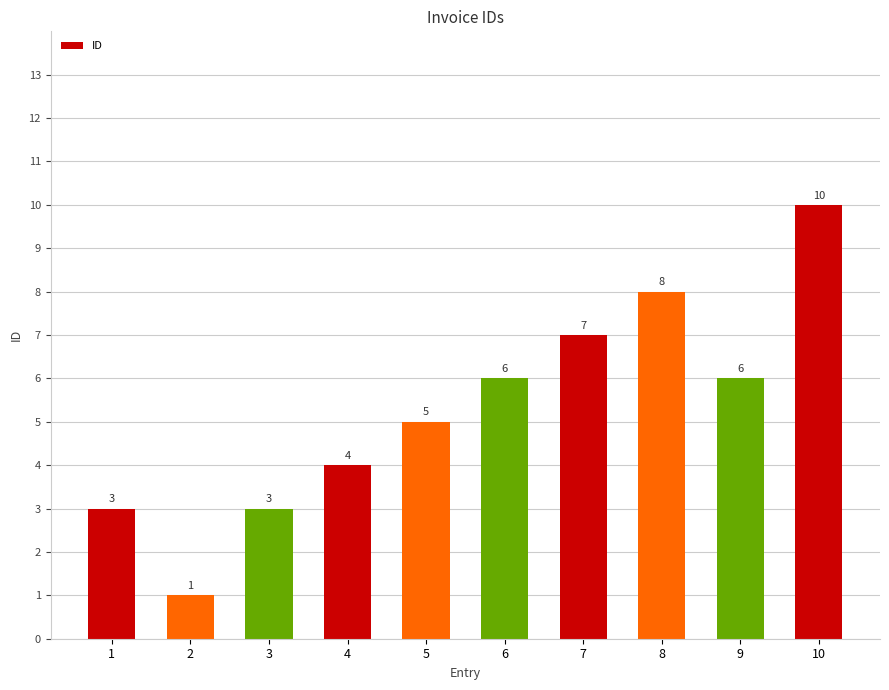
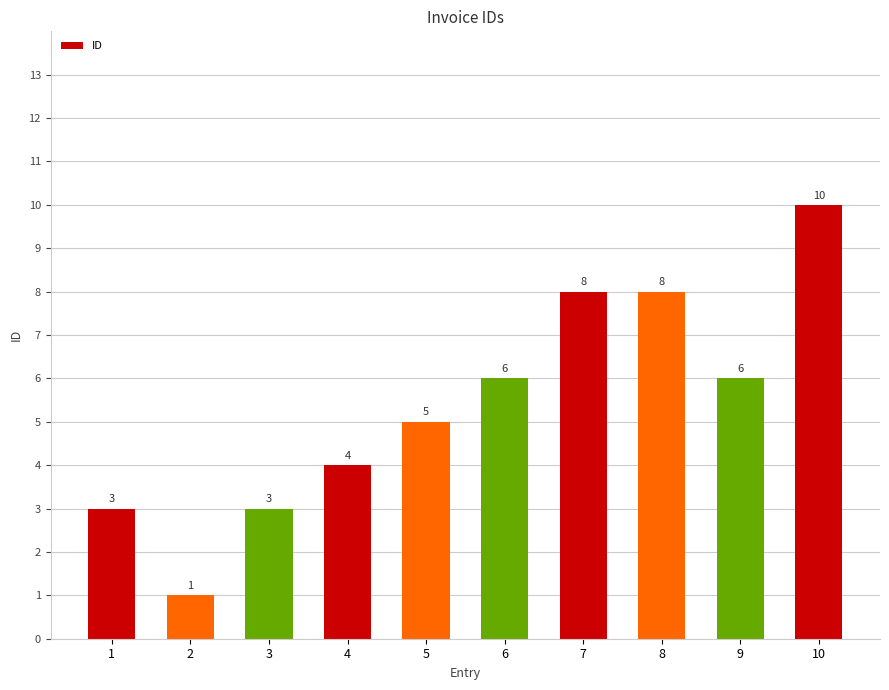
  {
    "1": 3,
    "2": 1,
    "3": 3,
    "4": 4,
    "5": 5,
    "6": 6,
-   "7": 7,
+   "7": 8,
    "8": 8,
    "9": 6,
    "10": 10
  }
